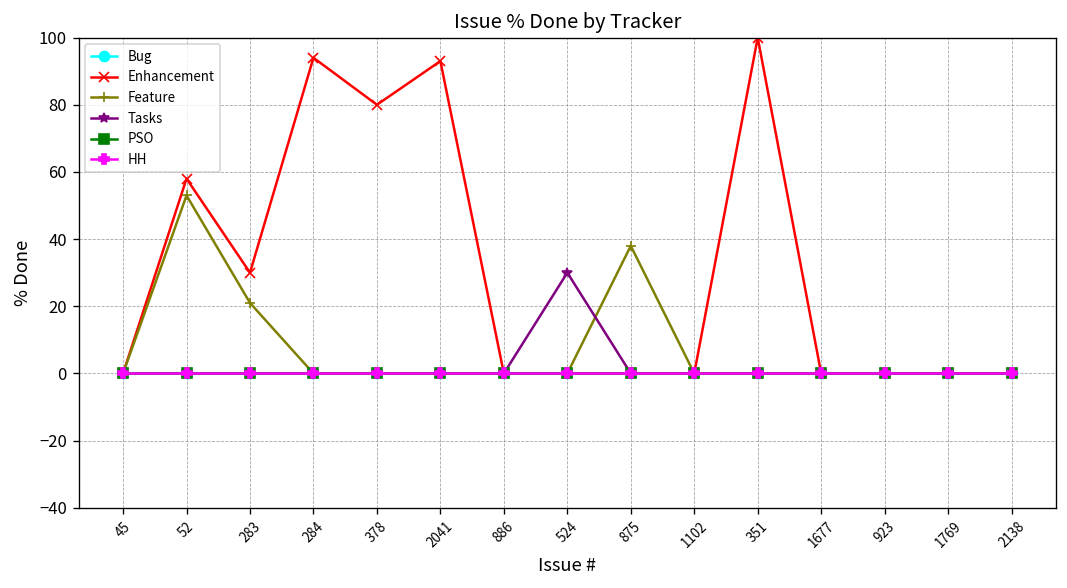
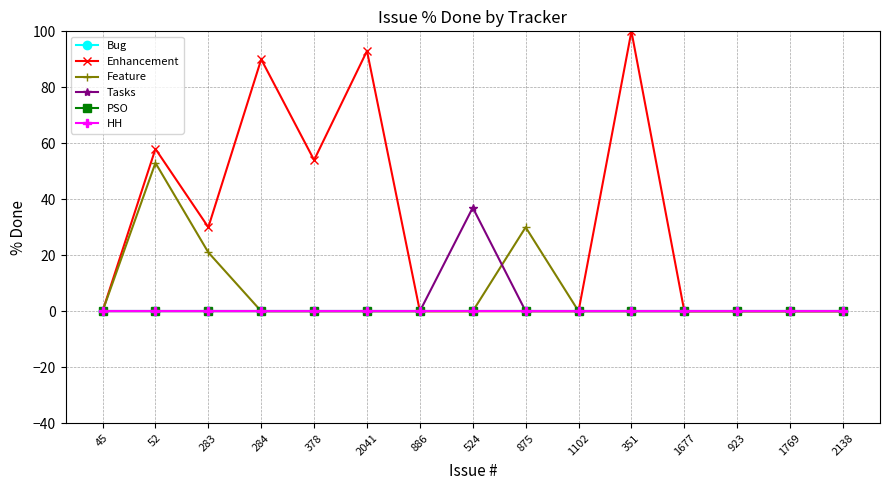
  {
    "Enhancement": {
      "52": 58,
      "283": 30,
-     "284": 94,
-     "378": 80,
+     "284": 90,
+     "378": 54,
      "2041": 93,
      "351": 100
    },
    "Feature": {
      "52": 53,
      "283": 21,
-     "875": 38
+     "875": 30
    },
    "Tasks": {
-     "524": 30
+     "524": 37
    }
  }
